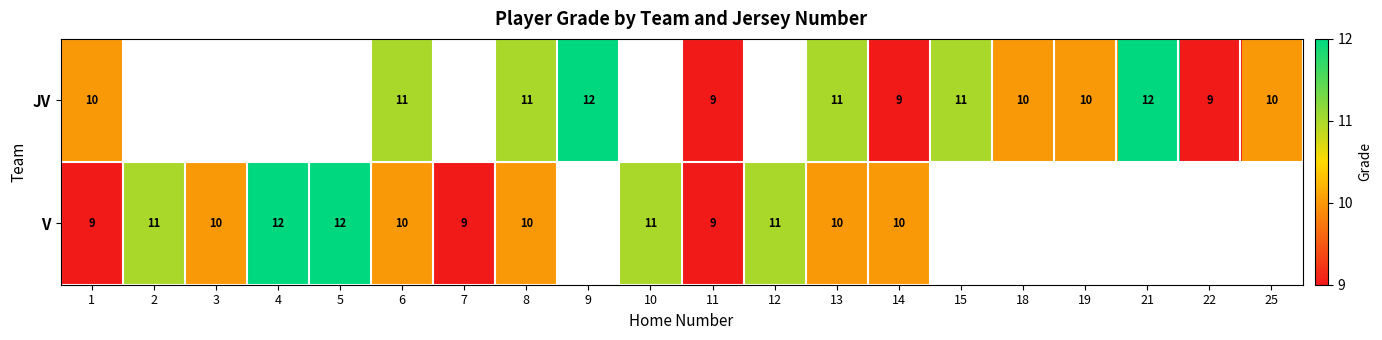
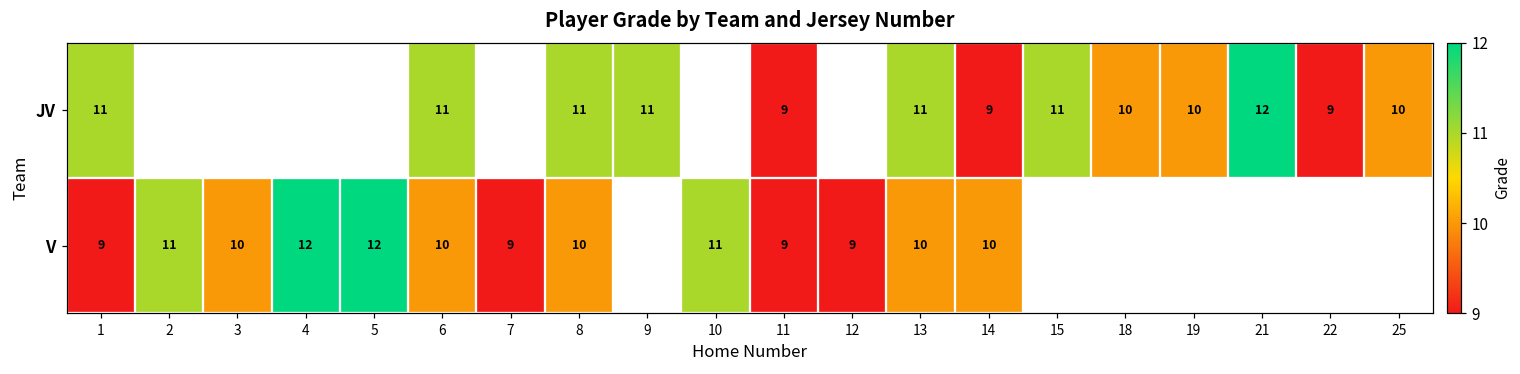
  {
    "JV": {
-     "1": 10,
+     "1": 11,
      "6": 11,
      "8": 11,
-     "9": 12,
+     "9": 11,
      "11": 9,
      "13": 11,
      "14": 9,
      "15": 11,
      "18": 10,
      "19": 10,
      "21": 12,
      "22": 9,
      "25": 10
    },
    "V": {
      "1": 9,
      "2": 11,
      "3": 10,
      "4": 12,
      "5": 12,
      "6": 10,
      "7": 9,
      "8": 10,
      "10": 11,
      "11": 9,
-     "12": 11,
+     "12": 9,
      "13": 10,
      "14": 10
    }
  }
